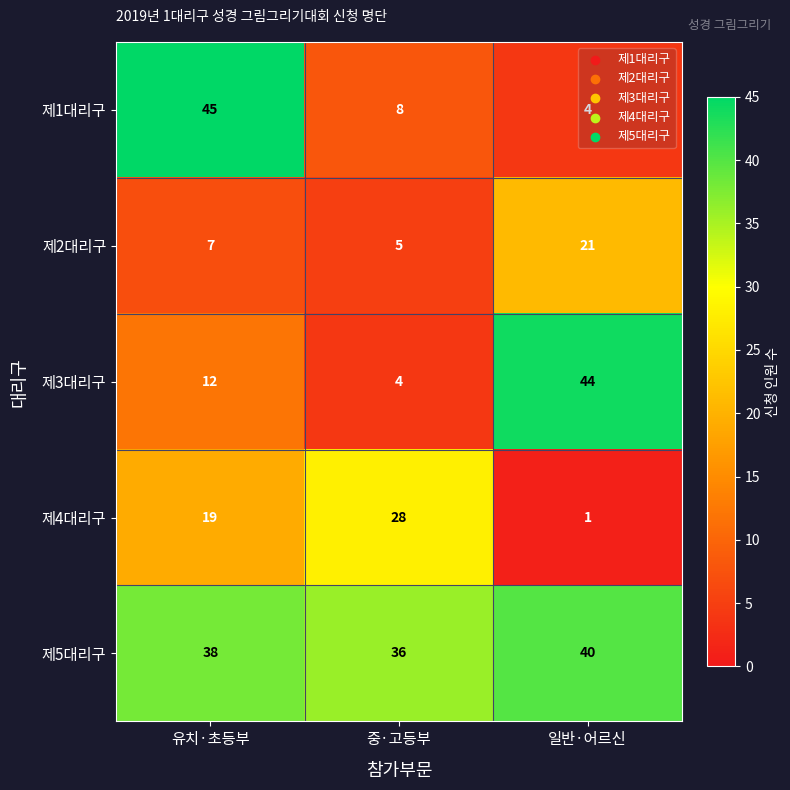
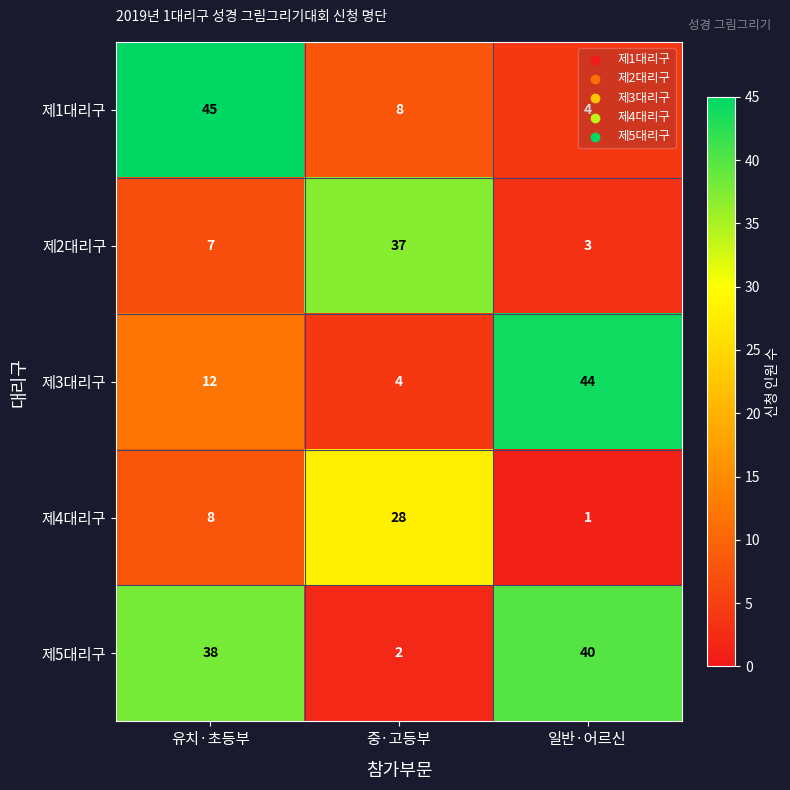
  {
    "제1대리구": {
      "유치·초등부": 45,
      "중·고등부": 8
    },
    "제2대리구": {
      "유치·초등부": 7,
-     "중·고등부": 5,
-     "일반·어르신": 21
+     "중·고등부": 37,
+     "일반·어르신": 3
    },
    "제3대리구": {
      "유치·초등부": 12,
      "중·고등부": 4,
      "일반·어르신": 44
    },
    "제4대리구": {
-     "유치·초등부": 19,
+     "유치·초등부": 8,
      "중·고등부": 28,
      "일반·어르신": 1
    },
    "제5대리구": {
      "유치·초등부": 38,
-     "중·고등부": 36,
+     "중·고등부": 2,
      "일반·어르신": 40
    }
  }
